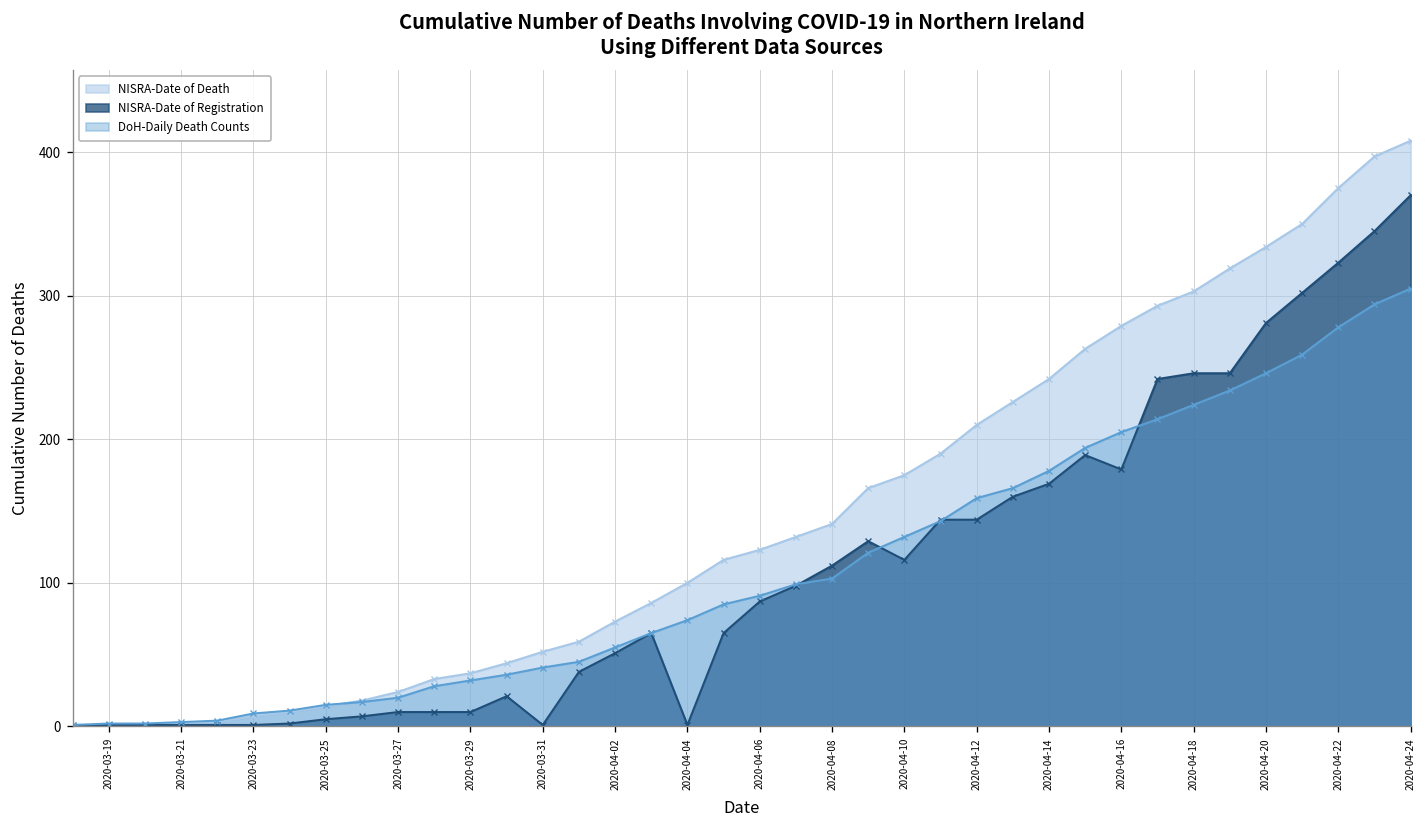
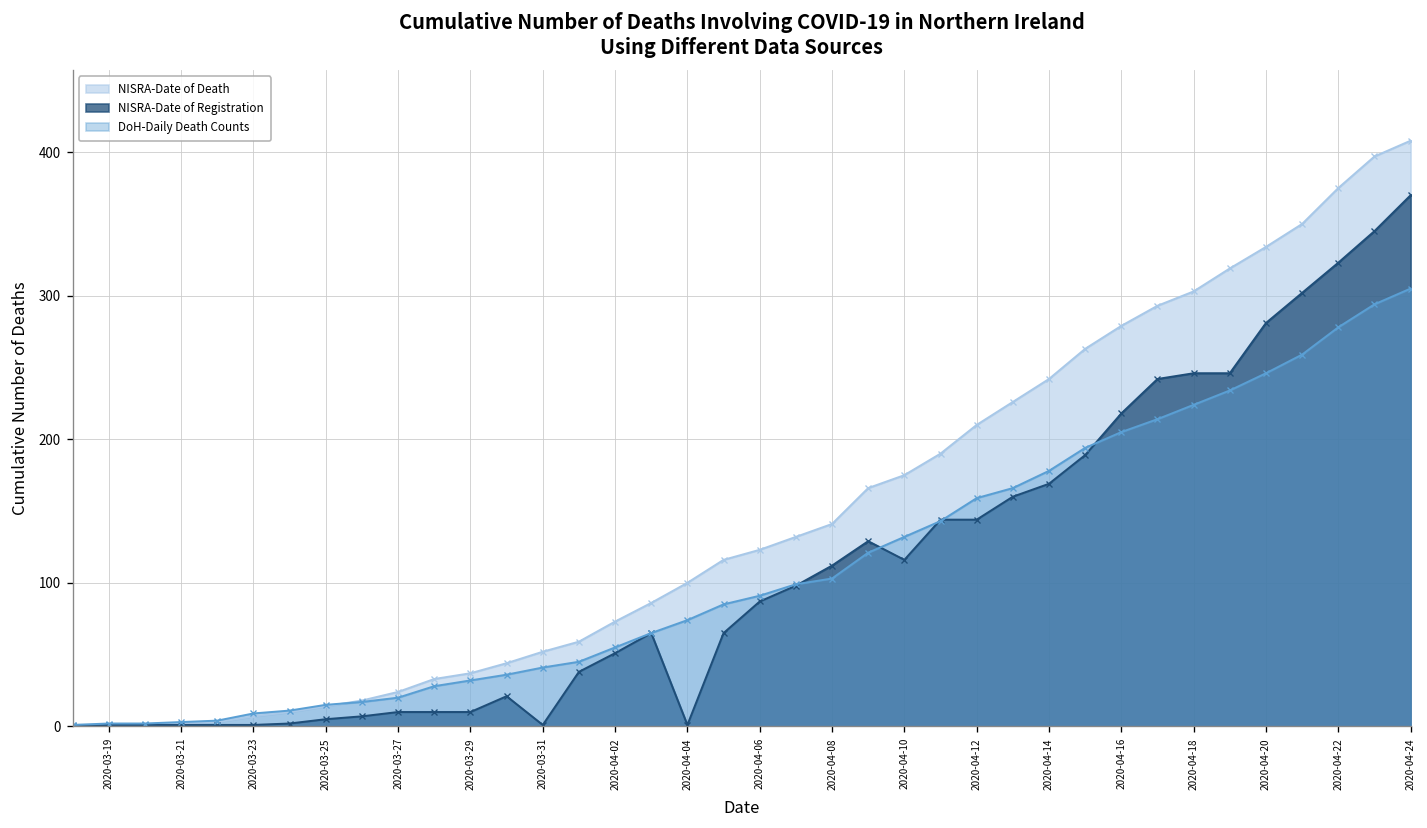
  {
    "NISRA-Date of Registration": {
      "2020-03-23": 1,
      "2020-03-25": 5,
      "2020-03-27": 10,
      "2020-03-29": 10,
      "2020-03-31": 1,
      "2020-04-02": 51,
      "2020-04-04": 1,
      "2020-04-06": 87,
      "2020-04-08": 112,
      "2020-04-10": 116,
      "2020-04-12": 144,
      "2020-04-14": 169,
-     "2020-04-16": 179,
+     "2020-04-16": 218,
      "2020-04-18": 246,
      "2020-04-20": 281,
      "2020-04-22": 323,
      "2020-04-24": 370
    }
  }
